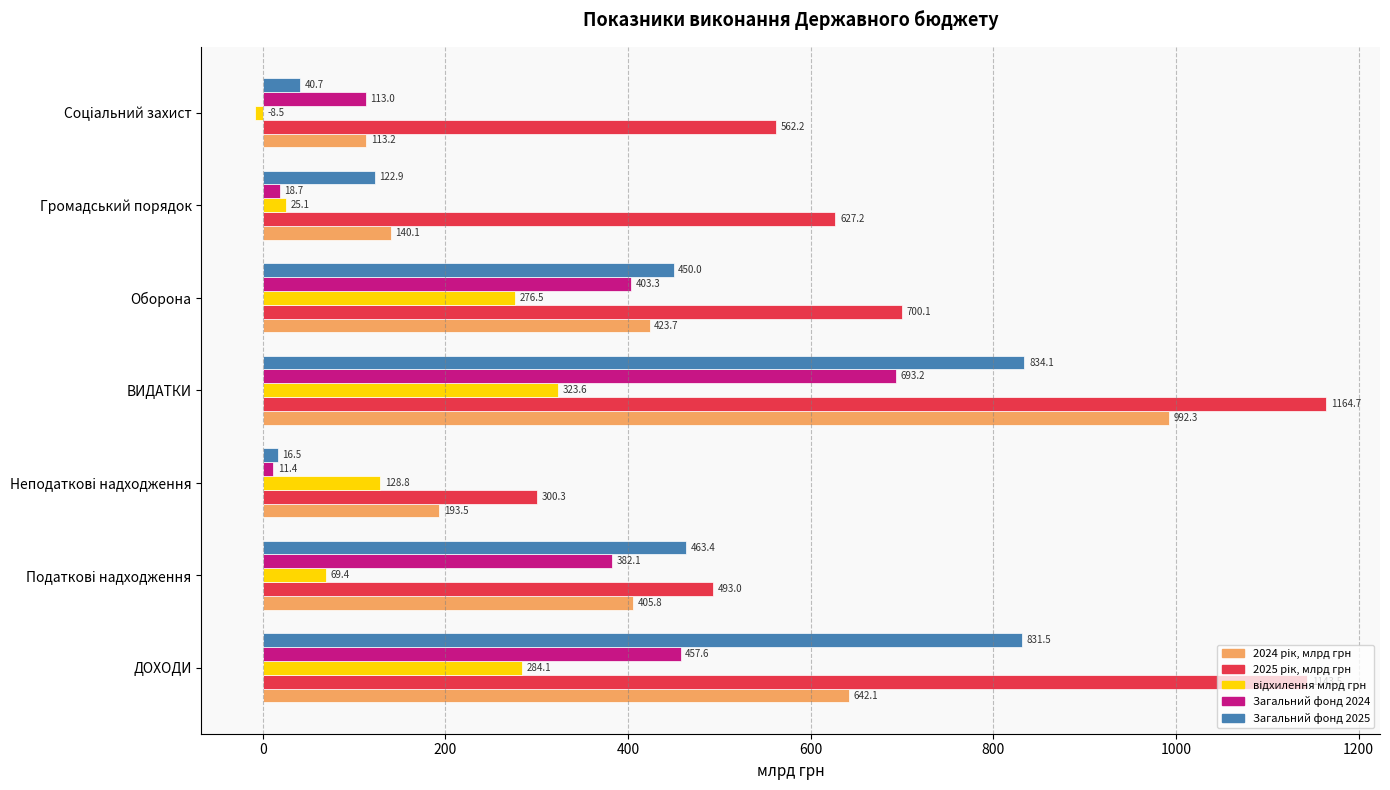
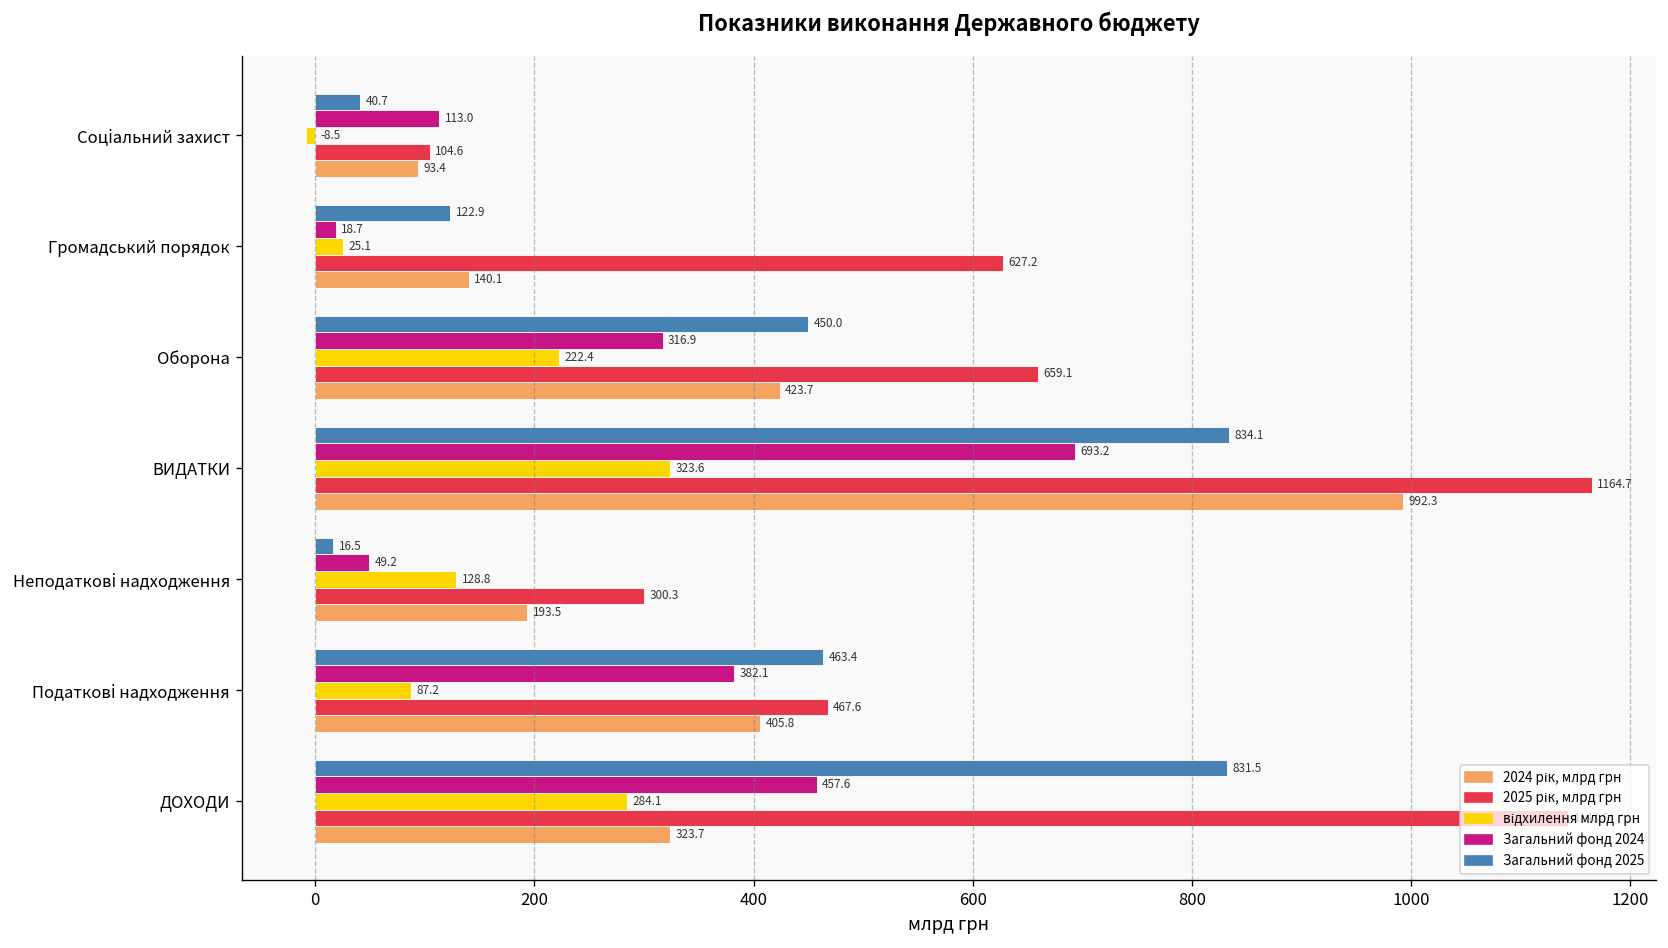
  {
    "2024 рік, млрд грн": {
-     "Соціальний захист": 113.2,
+     "Соціальний захист": 93.4,
      "Громадський порядок": 140.1,
      "Оборона": 423.7,
      "ВИДАТКИ": 992.3,
      "Неподаткові надходження": 193.5,
      "Податкові надходження": 405.8,
-     "ДОХОДИ": 642.1
+     "ДОХОДИ": 323.7
    },
    "2025 рік, млрд грн": {
-     "Соціальний захист": 562.2,
+     "Соціальний захист": 104.6,
      "Громадський порядок": 627.2,
-     "Оборона": 700.1,
+     "Оборона": 659.1,
      "ВИДАТКИ": 1164.7,
      "Неподаткові надходження": 300.3,
-     "Податкові надходження": 493.0
+     "Податкові надходження": 467.6
    },
    "відхилення млрд грн": {
      "Соціальний захист": -8.5,
      "Громадський порядок": 25.1,
-     "Оборона": 276.5,
+     "Оборона": 222.4,
      "ВИДАТКИ": 323.6,
      "Неподаткові надходження": 128.8,
-     "Податкові надходження": 69.4,
+     "Податкові надходження": 87.2,
      "ДОХОДИ": 284.1
    },
    "Загальний фонд 2024": {
      "Соціальний захист": 113.0,
      "Громадський порядок": 18.7,
-     "Оборона": 403.3,
+     "Оборона": 316.9,
      "ВИДАТКИ": 693.2,
-     "Неподаткові надходження": 11.4,
+     "Неподаткові надходження": 49.2,
      "Податкові надходження": 382.1,
      "ДОХОДИ": 457.6
    },
    "Загальний фонд 2025": {
      "Соціальний захист": 40.7,
      "Громадський порядок": 122.9,
      "Оборона": 450.0,
      "ВИДАТКИ": 834.1,
      "Неподаткові надходження": 16.5,
      "Податкові надходження": 463.4,
      "ДОХОДИ": 831.5
    }
  }
